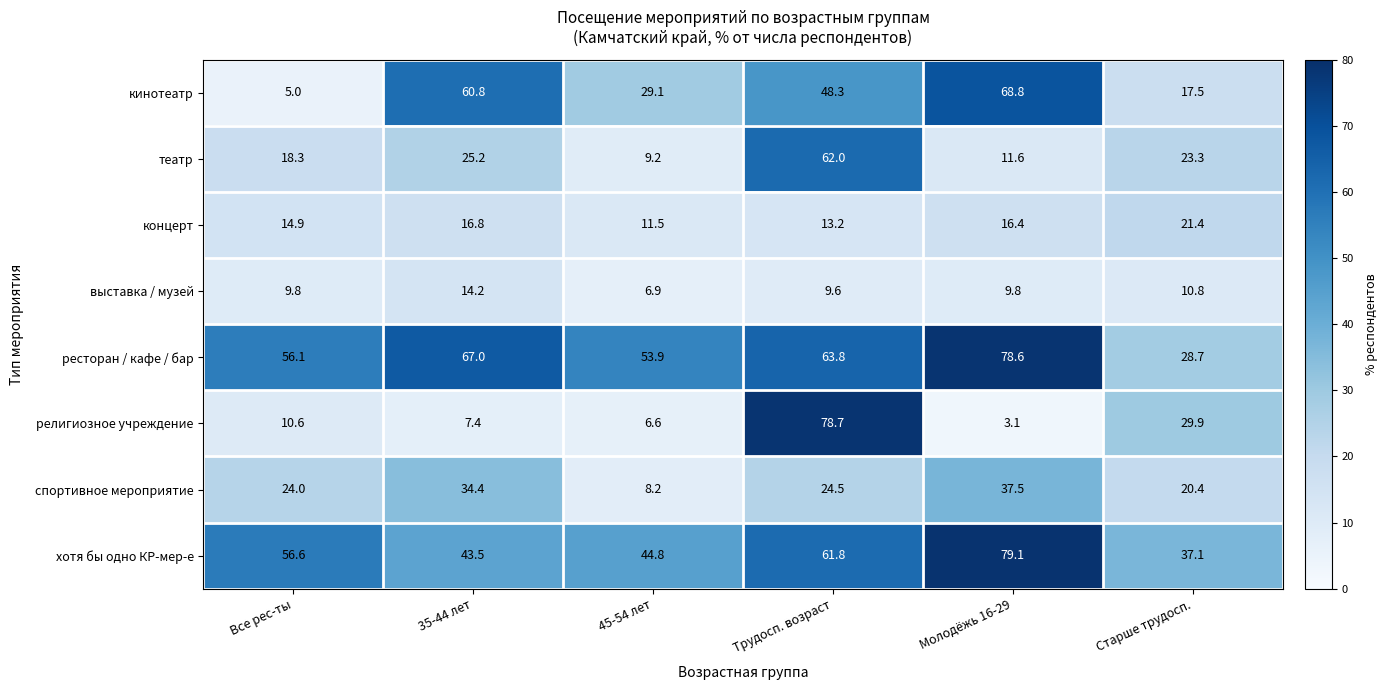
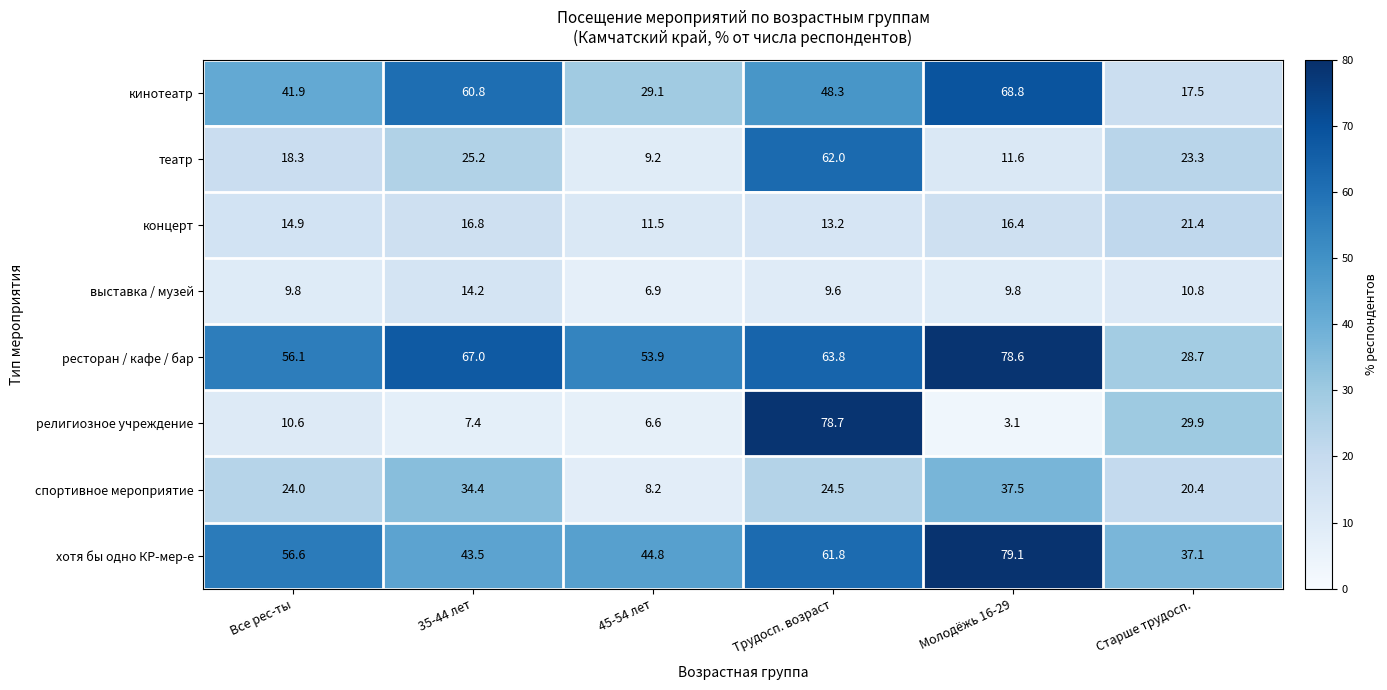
  {
    "кинотеатр": {
-     "Все рес-ты": 5.0,
+     "Все рес-ты": 41.9,
      "35-44 лет": 60.8,
      "45-54 лет": 29.1,
      "Трудосп. возраст": 48.3,
      "Молодёжь 16-29": 68.8,
      "Старше трудосп.": 17.5
    },
    "театр": {
      "Все рес-ты": 18.3,
      "35-44 лет": 25.2,
      "45-54 лет": 9.2,
      "Трудосп. возраст": 62.0,
      "Молодёжь 16-29": 11.6,
      "Старше трудосп.": 23.3
    },
    "концерт": {
      "Все рес-ты": 14.9,
      "35-44 лет": 16.8,
      "45-54 лет": 11.5,
      "Трудосп. возраст": 13.2,
      "Молодёжь 16-29": 16.4,
      "Старше трудосп.": 21.4
    },
    "выставка / музей": {
      "Все рес-ты": 9.8,
      "35-44 лет": 14.2,
      "45-54 лет": 6.9,
      "Трудосп. возраст": 9.6,
      "Молодёжь 16-29": 9.8,
      "Старше трудосп.": 10.8
    },
    "ресторан / кафе / бар": {
      "Все рес-ты": 56.1,
      "35-44 лет": 67.0,
      "45-54 лет": 53.9,
      "Трудосп. возраст": 63.8,
      "Молодёжь 16-29": 78.6,
      "Старше трудосп.": 28.7
    },
    "религиозное учреждение": {
      "Все рес-ты": 10.6,
      "35-44 лет": 7.4,
      "45-54 лет": 6.6,
      "Трудосп. возраст": 78.7,
      "Молодёжь 16-29": 3.1,
      "Старше трудосп.": 29.9
    },
    "спортивное мероприятие": {
      "Все рес-ты": 24.0,
      "35-44 лет": 34.4,
      "45-54 лет": 8.2,
      "Трудосп. возраст": 24.5,
      "Молодёжь 16-29": 37.5,
      "Старше трудосп.": 20.4
    },
    "хотя бы одно КР-мер-е": {
      "Все рес-ты": 56.6,
      "35-44 лет": 43.5,
      "45-54 лет": 44.8,
      "Трудосп. возраст": 61.8,
      "Молодёжь 16-29": 79.1,
      "Старше трудосп.": 37.1
    }
  }
